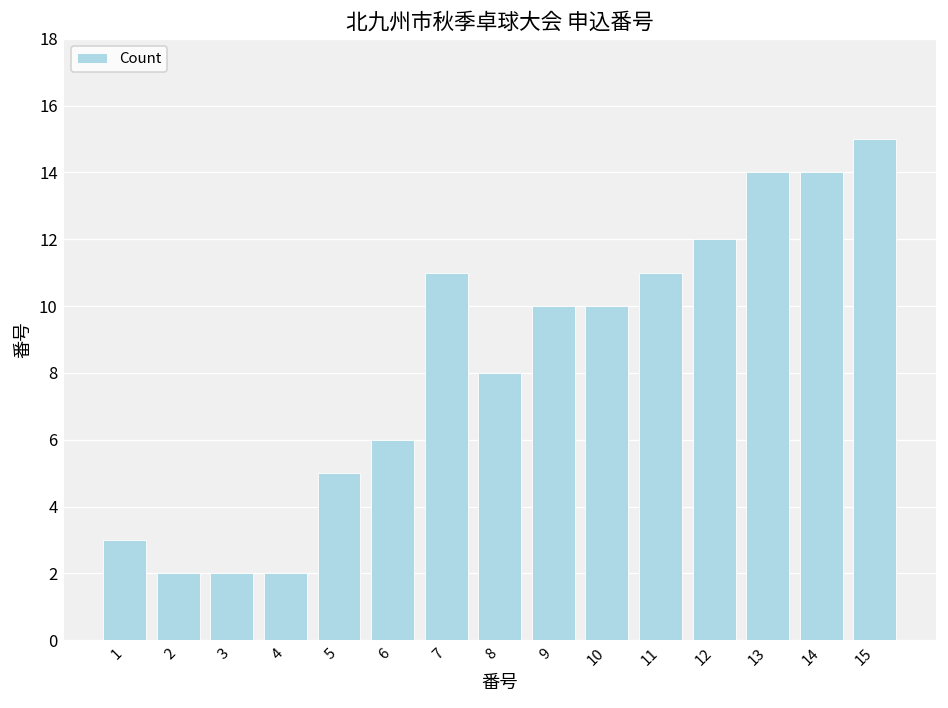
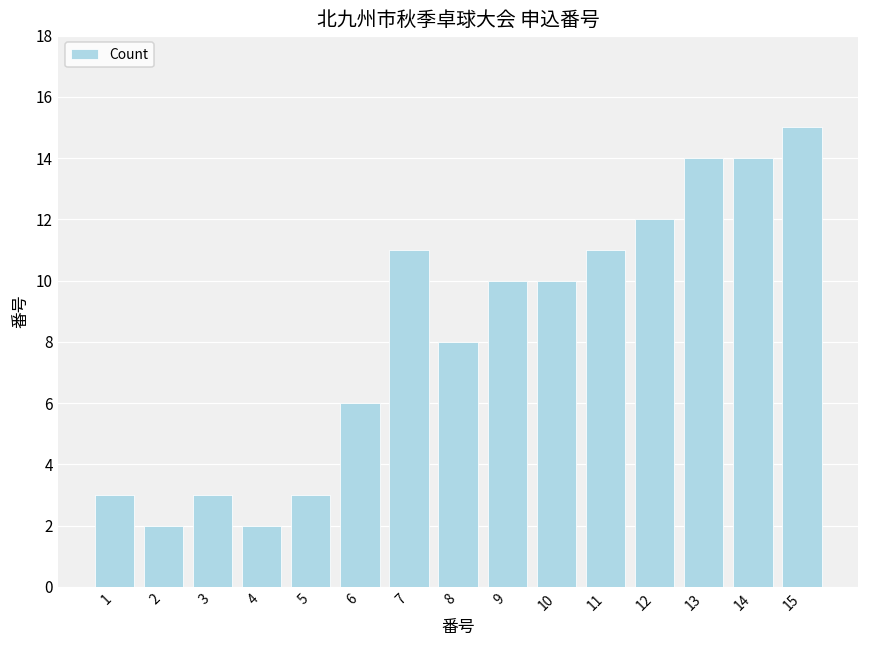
  {
    "1": 3,
    "2": 2,
-   "3": 2,
+   "3": 3,
    "4": 2,
-   "5": 5,
+   "5": 3,
    "6": 6,
    "7": 11,
    "8": 8,
    "9": 10,
    "10": 10,
    "11": 11,
    "12": 12,
    "13": 14,
    "14": 14,
    "15": 15
  }
